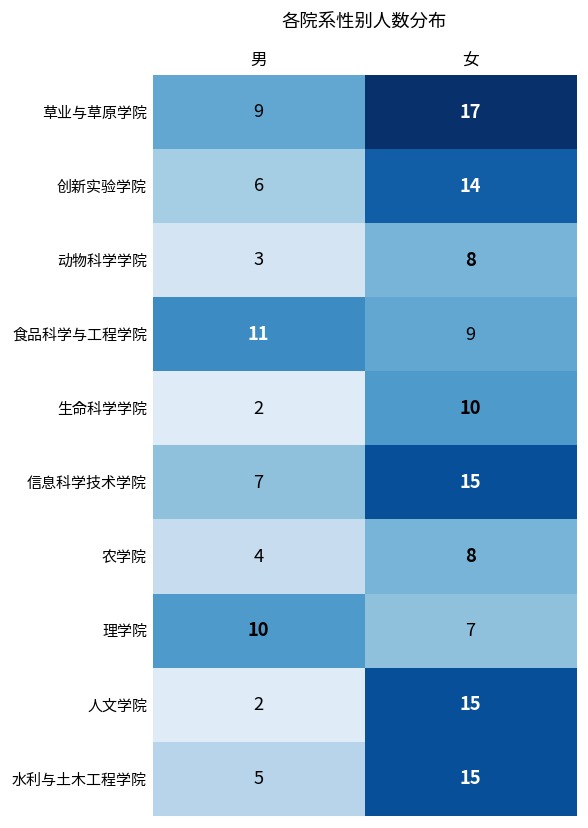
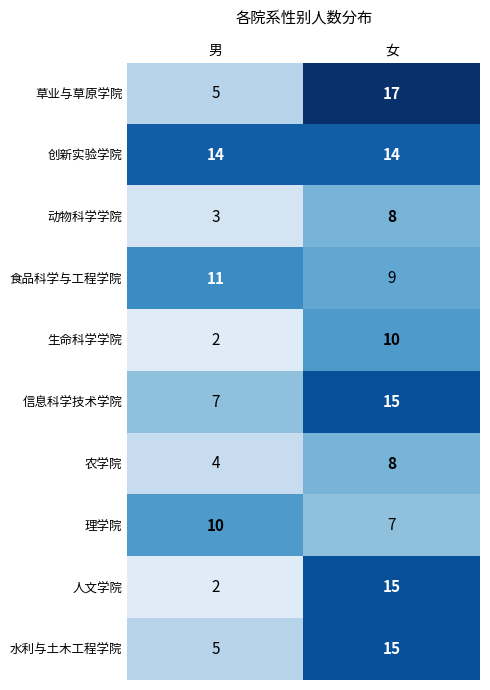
  {
    "草业与草原学院": {
-     "男": 9,
+     "男": 5,
      "女": 17
    },
    "创新实验学院": {
-     "男": 6,
+     "男": 14,
      "女": 14
    },
    "动物科学学院": {
      "男": 3,
      "女": 8
    },
    "食品科学与工程学院": {
      "男": 11,
      "女": 9
    },
    "生命科学学院": {
      "男": 2,
      "女": 10
    },
    "信息科学技术学院": {
      "男": 7,
      "女": 15
    },
    "农学院": {
      "男": 4,
      "女": 8
    },
    "理学院": {
      "男": 10,
      "女": 7
    },
    "人文学院": {
      "男": 2,
      "女": 15
    },
    "水利与土木工程学院": {
      "男": 5,
      "女": 15
    }
  }
